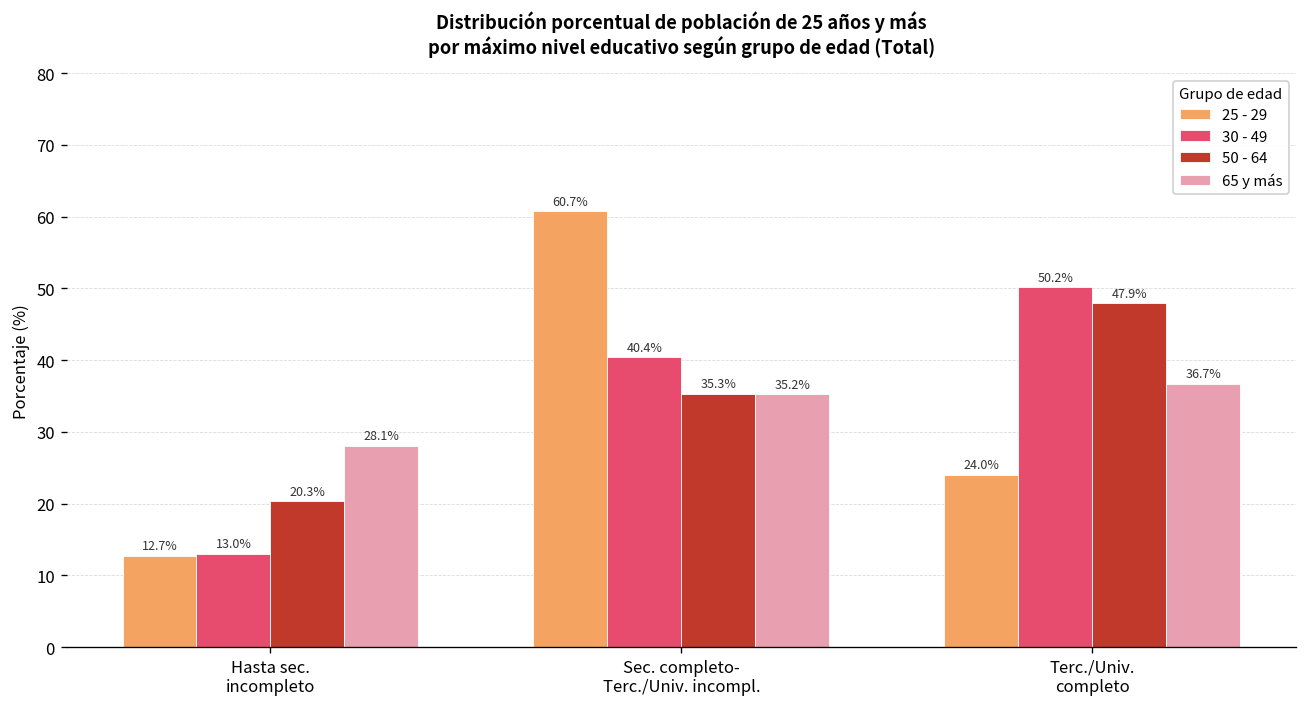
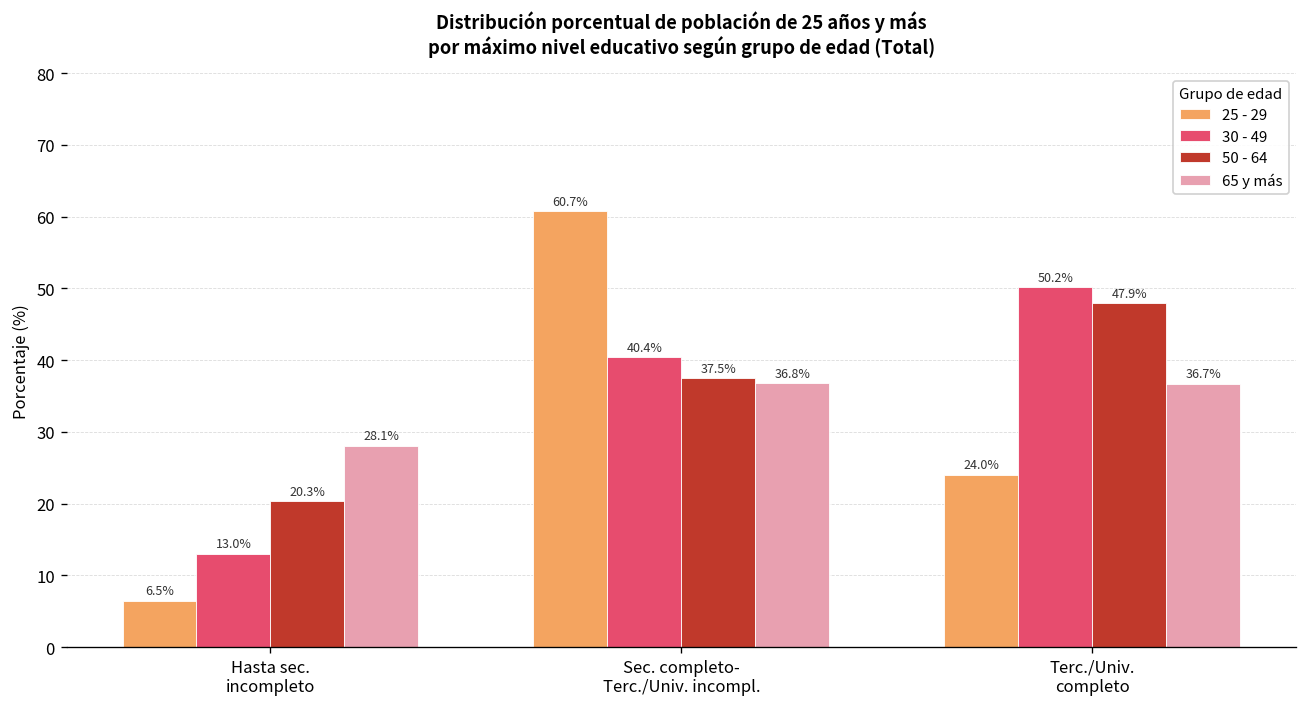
  {
    "25 - 29": {
-     "Hasta sec. incompleto": "12.7%",
+     "Hasta sec. incompleto": "6.5%",
      "Sec. completo- Terc./Univ. incompl.": "60.7%",
      "Terc./Univ. completo": "24.0%"
    },
    "30 - 49": {
      "Hasta sec. incompleto": "13.0%",
      "Sec. completo- Terc./Univ. incompl.": "40.4%",
      "Terc./Univ. completo": "50.2%"
    },
    "50 - 64": {
      "Hasta sec. incompleto": "20.3%",
-     "Sec. completo- Terc./Univ. incompl.": "35.3%",
+     "Sec. completo- Terc./Univ. incompl.": "37.5%",
      "Terc./Univ. completo": "47.9%"
    },
    "65 y más": {
      "Hasta sec. incompleto": "28.1%",
-     "Sec. completo- Terc./Univ. incompl.": "35.2%",
+     "Sec. completo- Terc./Univ. incompl.": "36.8%",
      "Terc./Univ. completo": "36.7%"
    }
  }
